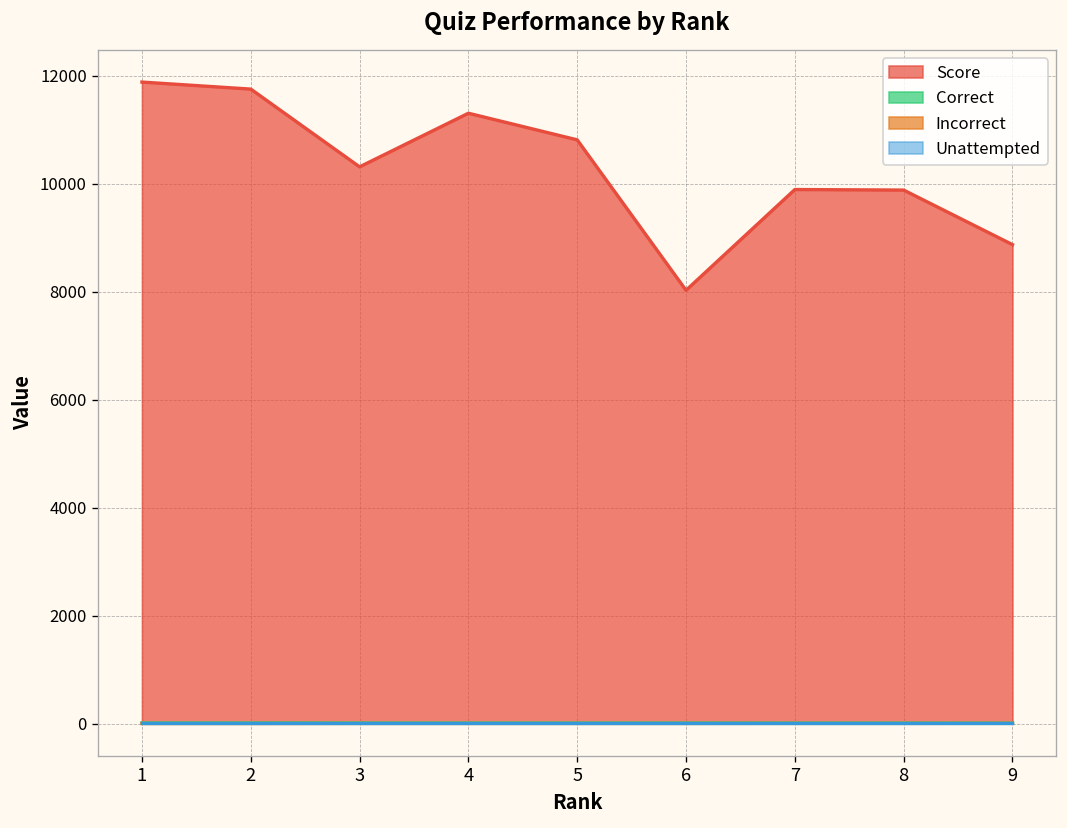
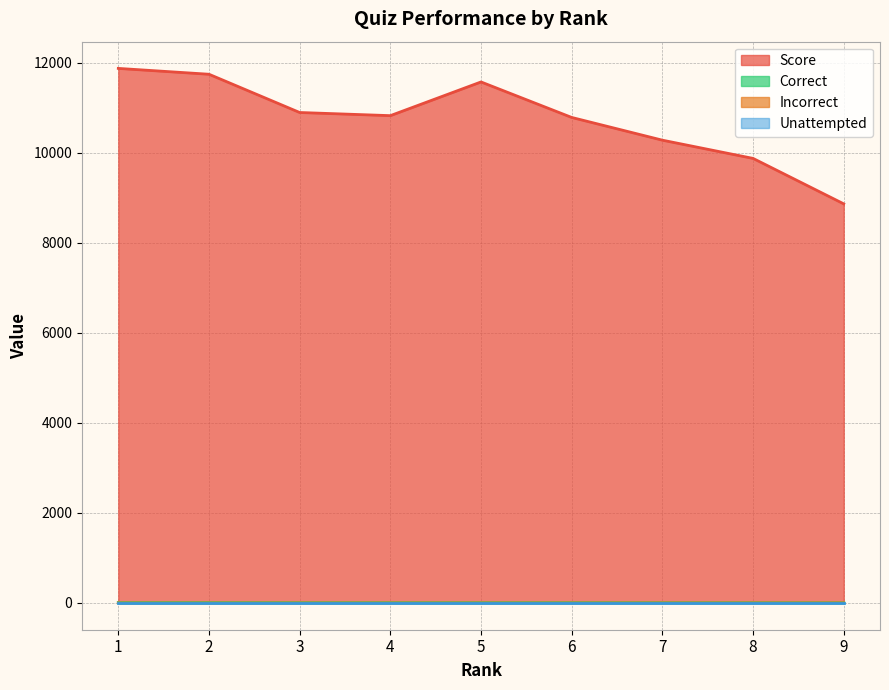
  {
    "Score": {
      "1": 11900,
      "2": 11800,
-     "3": 10300,
-     "4": 11300,
-     "5": 10800,
-     "6": 8000,
-     "7": 9900,
+     "3": 10900,
+     "4": 10800,
+     "5": 11600,
+     "6": 10800,
+     "7": 10300,
      "8": 9900,
      "9": 8900
    }
  }
